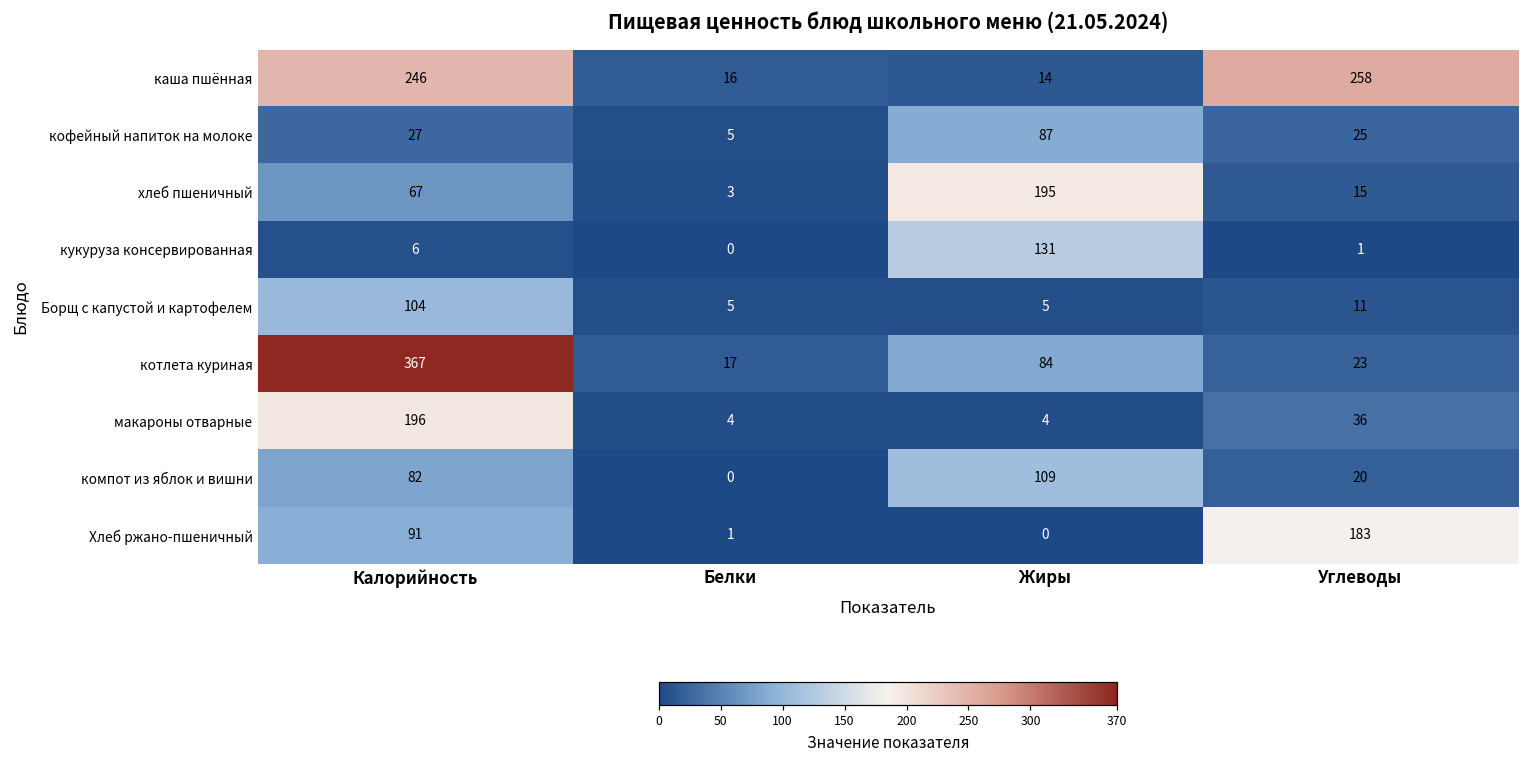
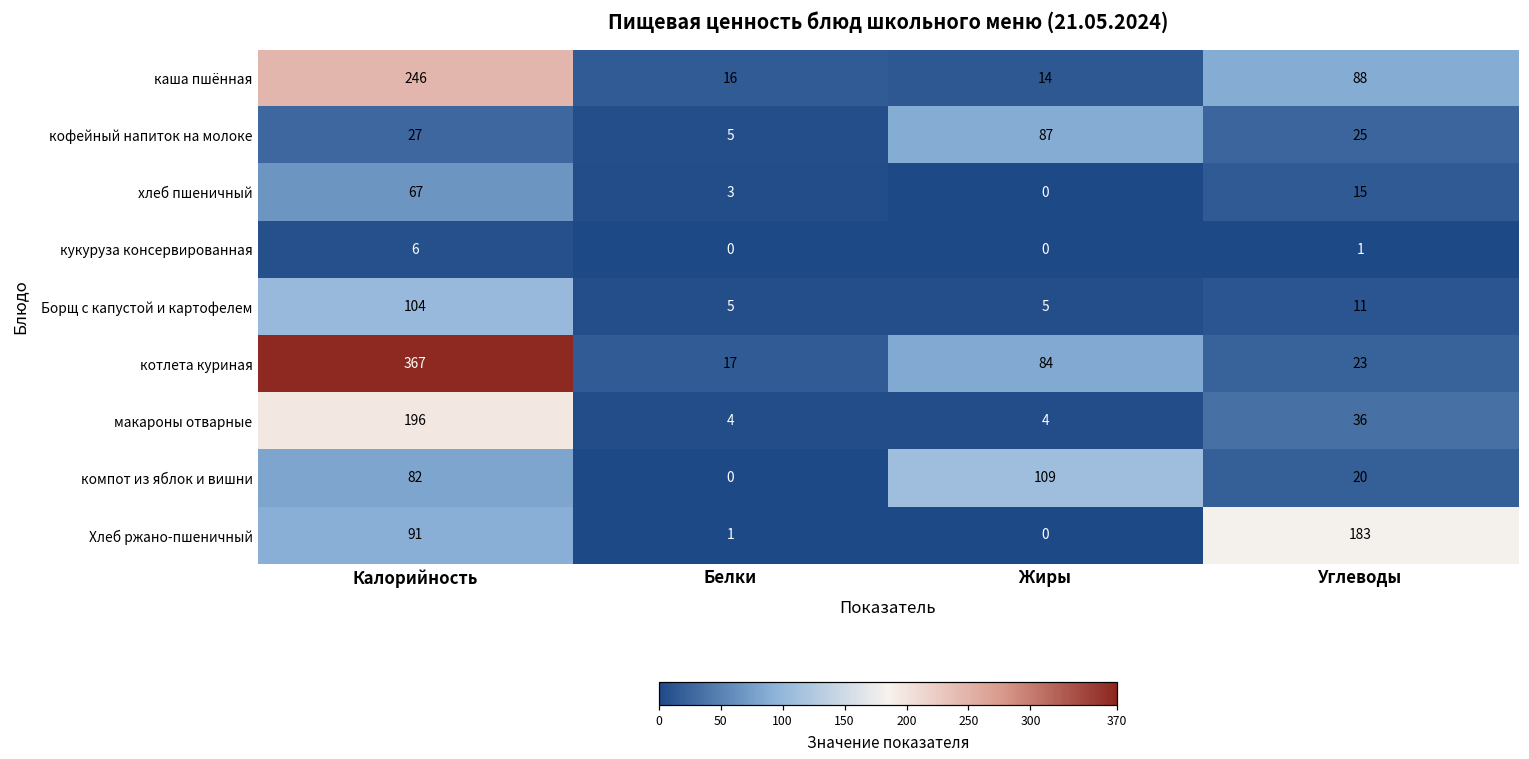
  {
    "каша пшённая": {
      "Калорийность": 246,
      "Белки": 16,
      "Жиры": 14,
-     "Углеводы": 258
+     "Углеводы": 88
    },
    "кофейный напиток на молоке": {
      "Калорийность": 27,
      "Белки": 5,
      "Жиры": 87,
      "Углеводы": 25
    },
    "хлеб пшеничный": {
      "Калорийность": 67,
      "Белки": 3,
-     "Жиры": 195,
+     "Жиры": 0,
      "Углеводы": 15
    },
    "кукуруза консервированная": {
      "Калорийность": 6,
      "Белки": 0,
-     "Жиры": 131,
+     "Жиры": 0,
      "Углеводы": 1
    },
    "Борщ с капустой и картофелем": {
      "Калорийность": 104,
      "Белки": 5,
      "Жиры": 5,
      "Углеводы": 11
    },
    "котлета куриная": {
      "Калорийность": 367,
      "Белки": 17,
      "Жиры": 84,
      "Углеводы": 23
    },
    "макароны отварные": {
      "Калорийность": 196,
      "Белки": 4,
      "Жиры": 4,
      "Углеводы": 36
    },
    "компот из яблок и вишни": {
      "Калорийность": 82,
      "Белки": 0,
      "Жиры": 109,
      "Углеводы": 20
    },
    "Хлеб ржано-пшеничный": {
      "Калорийность": 91,
      "Белки": 1,
      "Жиры": 0,
      "Углеводы": 183
    }
  }
